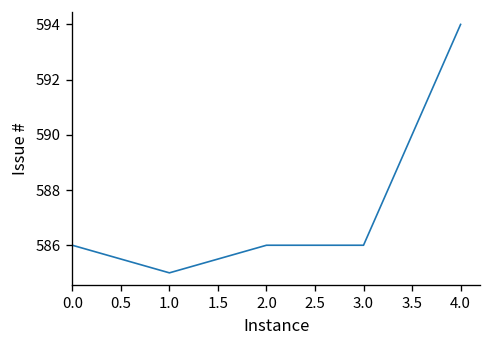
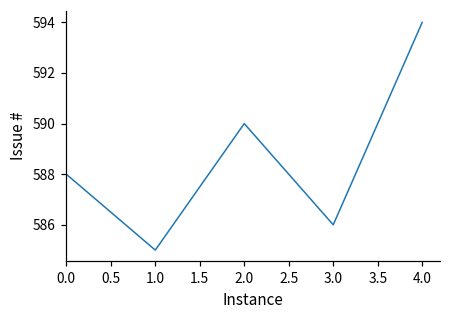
  {
-   "0.0": 586,
+   "0.0": 588,
    "1.0": 585,
-   "2.0": 586,
+   "2.0": 590,
    "3.0": 586,
    "4.0": 594
  }
